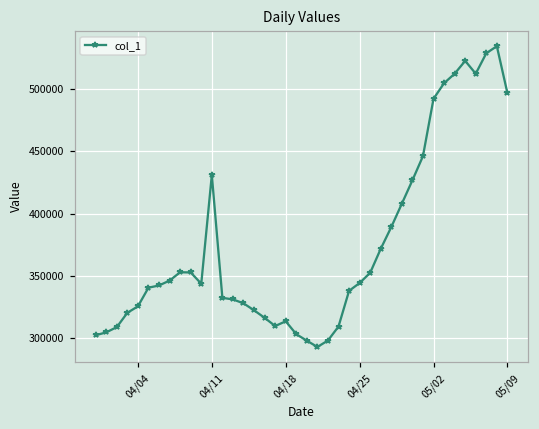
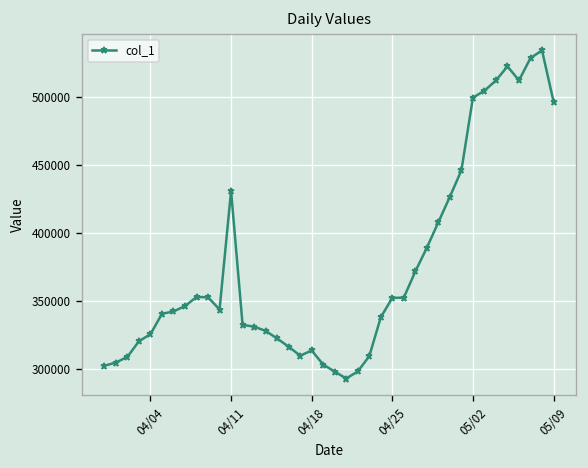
  {
    "04/04": 326000,
    "04/11": 431000,
    "04/18": 314000,
-   "04/25": 344000,
-   "05/02": 492000,
+   "04/25": 352000,
+   "05/02": 500000,
    "05/09": 497000
  }
